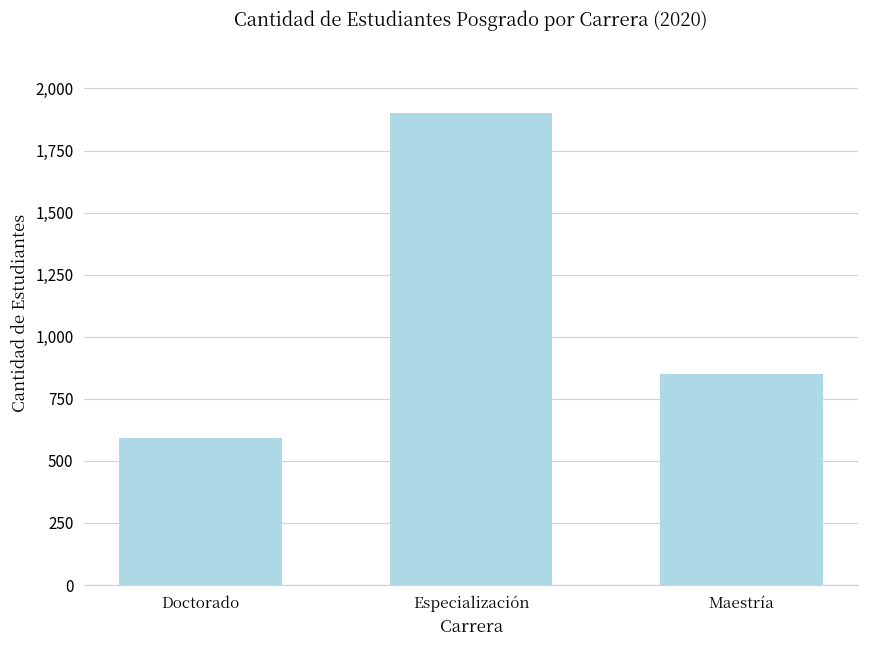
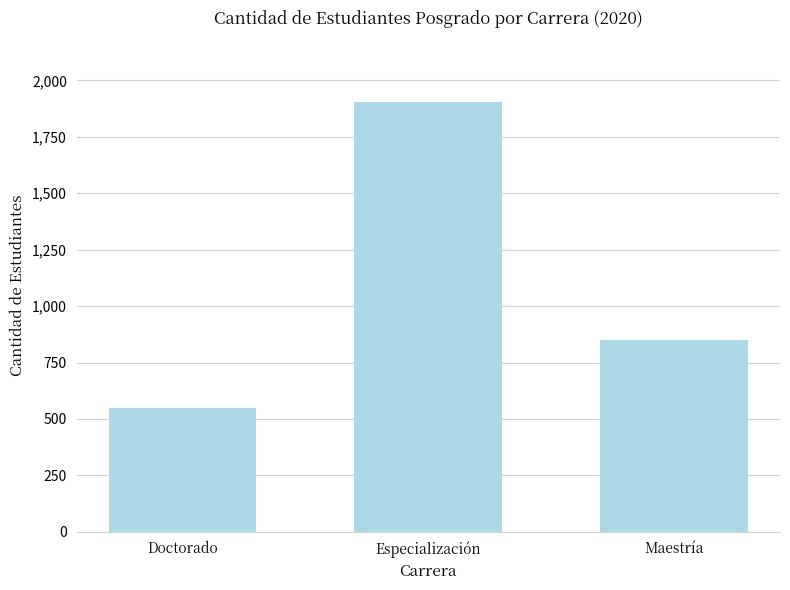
  {
-   "Doctorado": "590",
+   "Doctorado": "550",
    "Especialización": "1,900",
    "Maestría": "850"
  }
